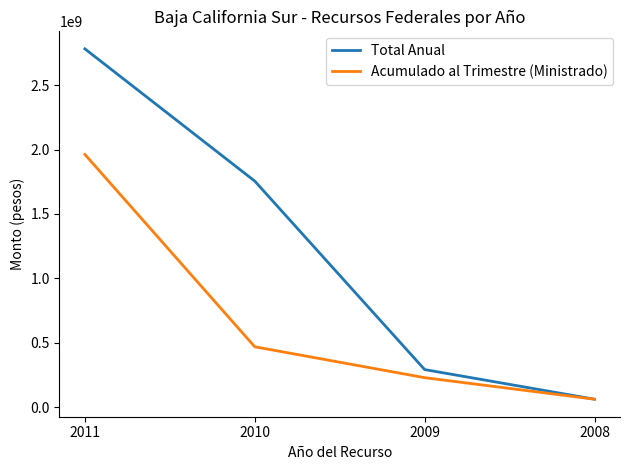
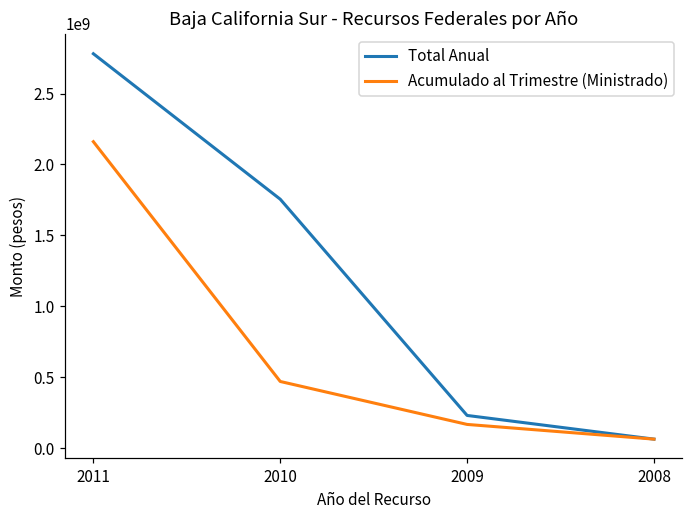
  {
    "Total Anual": {
      "2011": 2780000000,
      "2010": 1760000000,
-     "2009": 290000000
+     "2009": 230000000
    },
    "Acumulado al Trimestre (Ministrado)": {
-     "2011": 1960000000,
+     "2011": 2160000000,
      "2010": 470000000,
-     "2009": 230000000
+     "2009": 170000000
    }
  }
